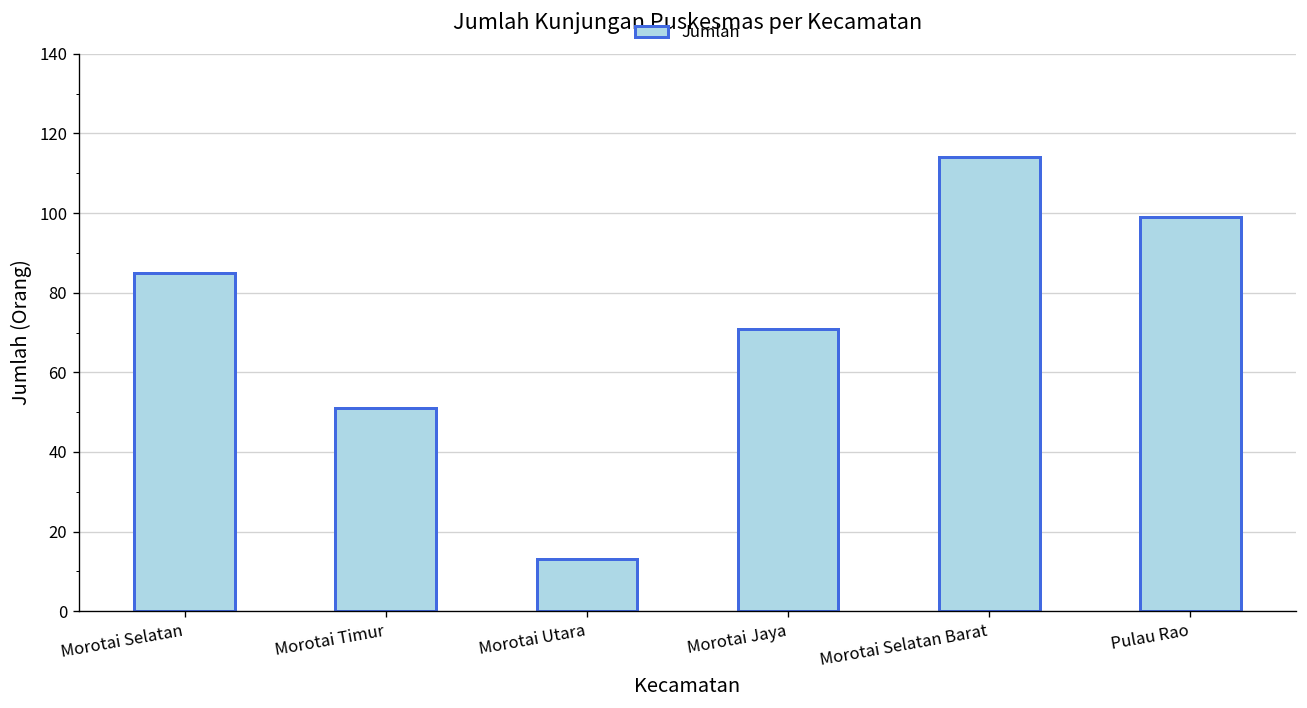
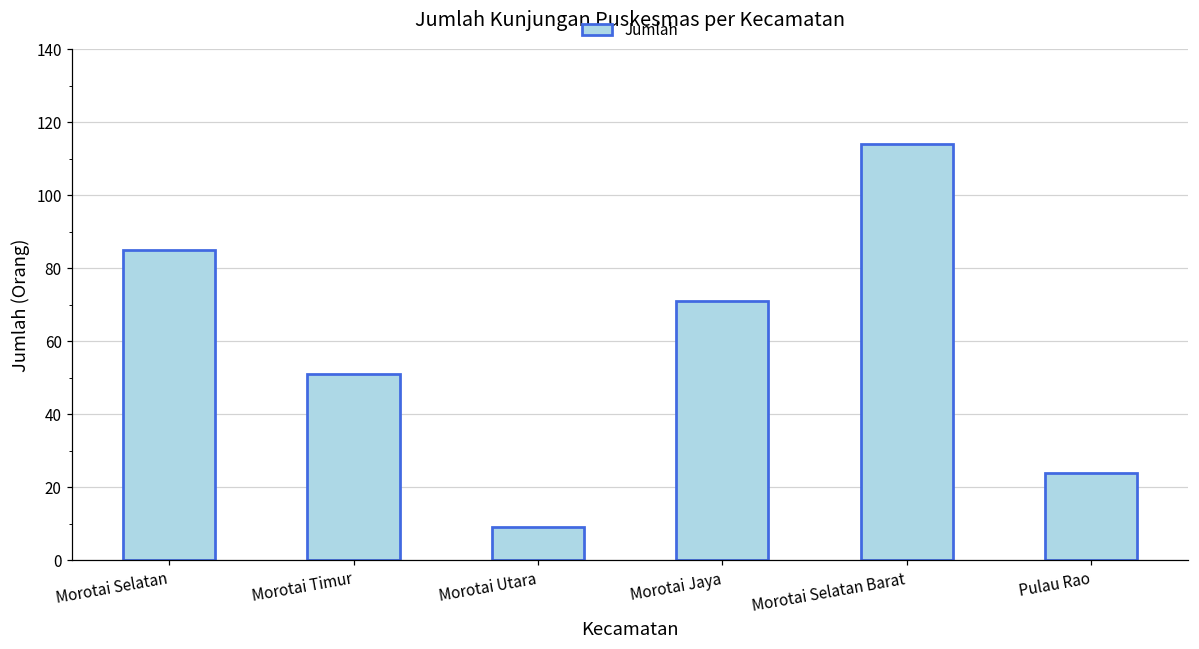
  {
    "Morotai Selatan": 85,
    "Morotai Timur": 51,
-   "Morotai Utara": 13,
+   "Morotai Utara": 9,
    "Morotai Jaya": 71,
    "Morotai Selatan Barat": 114,
-   "Pulau Rao": 99
+   "Pulau Rao": 24
  }
